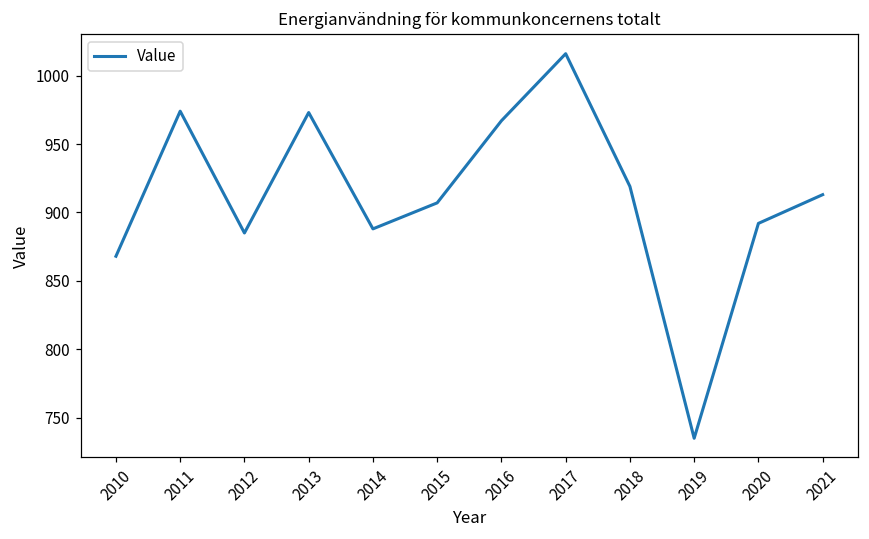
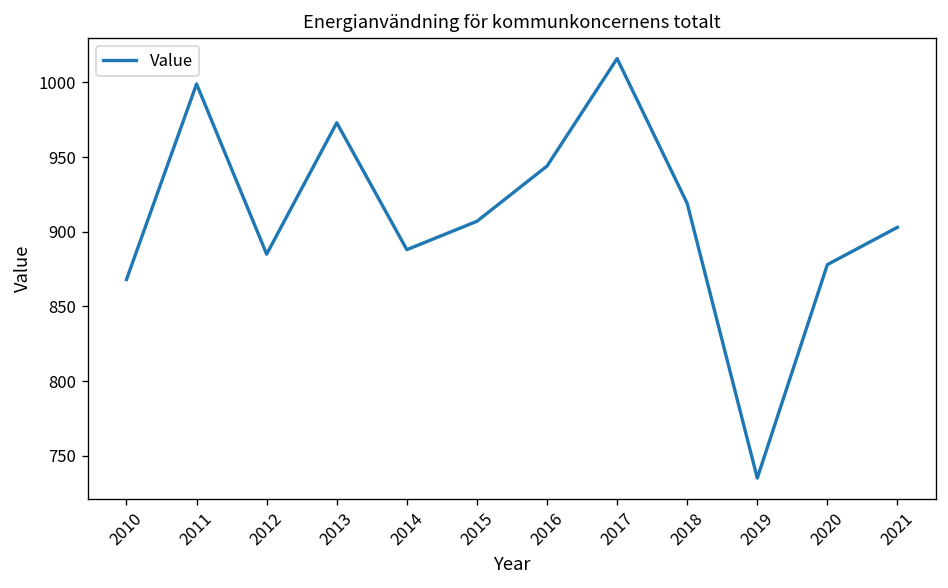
  {
    "2010": 868,
-   "2011": 974,
+   "2011": 999,
    "2012": 885,
    "2013": 973,
    "2014": 888,
    "2015": 907,
-   "2016": 967,
+   "2016": 944,
    "2017": 1016,
    "2018": 919,
    "2019": 735,
-   "2020": 892,
-   "2021": 913
+   "2020": 878,
+   "2021": 903
  }
